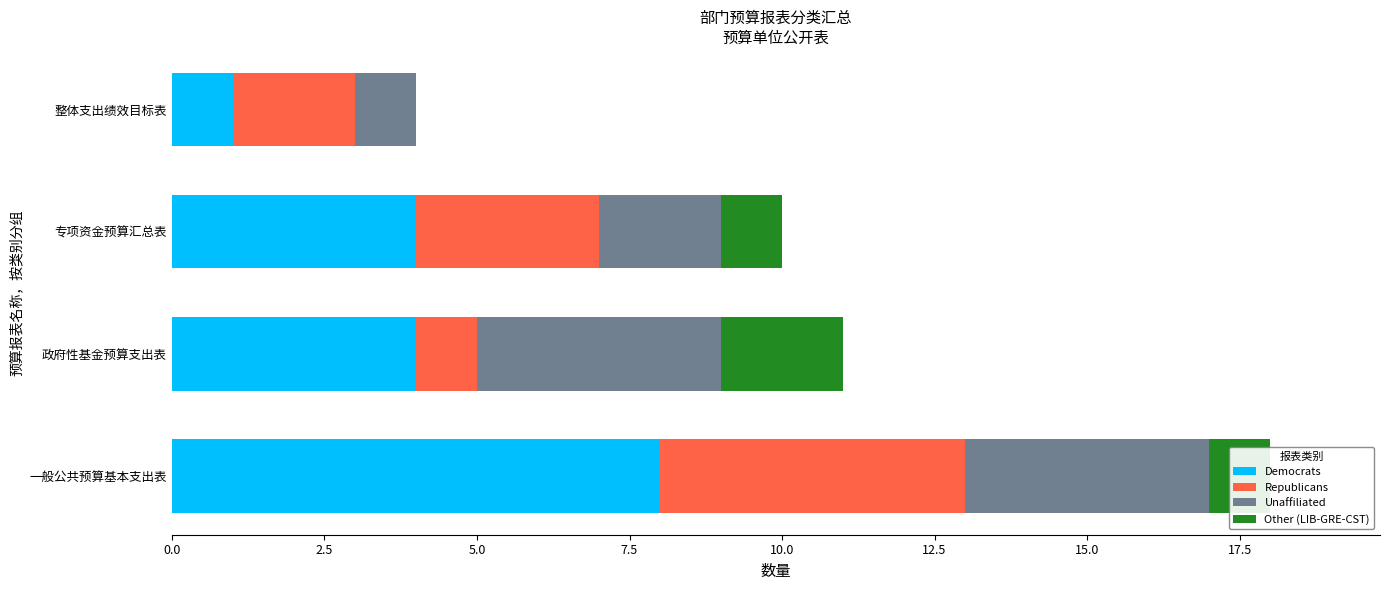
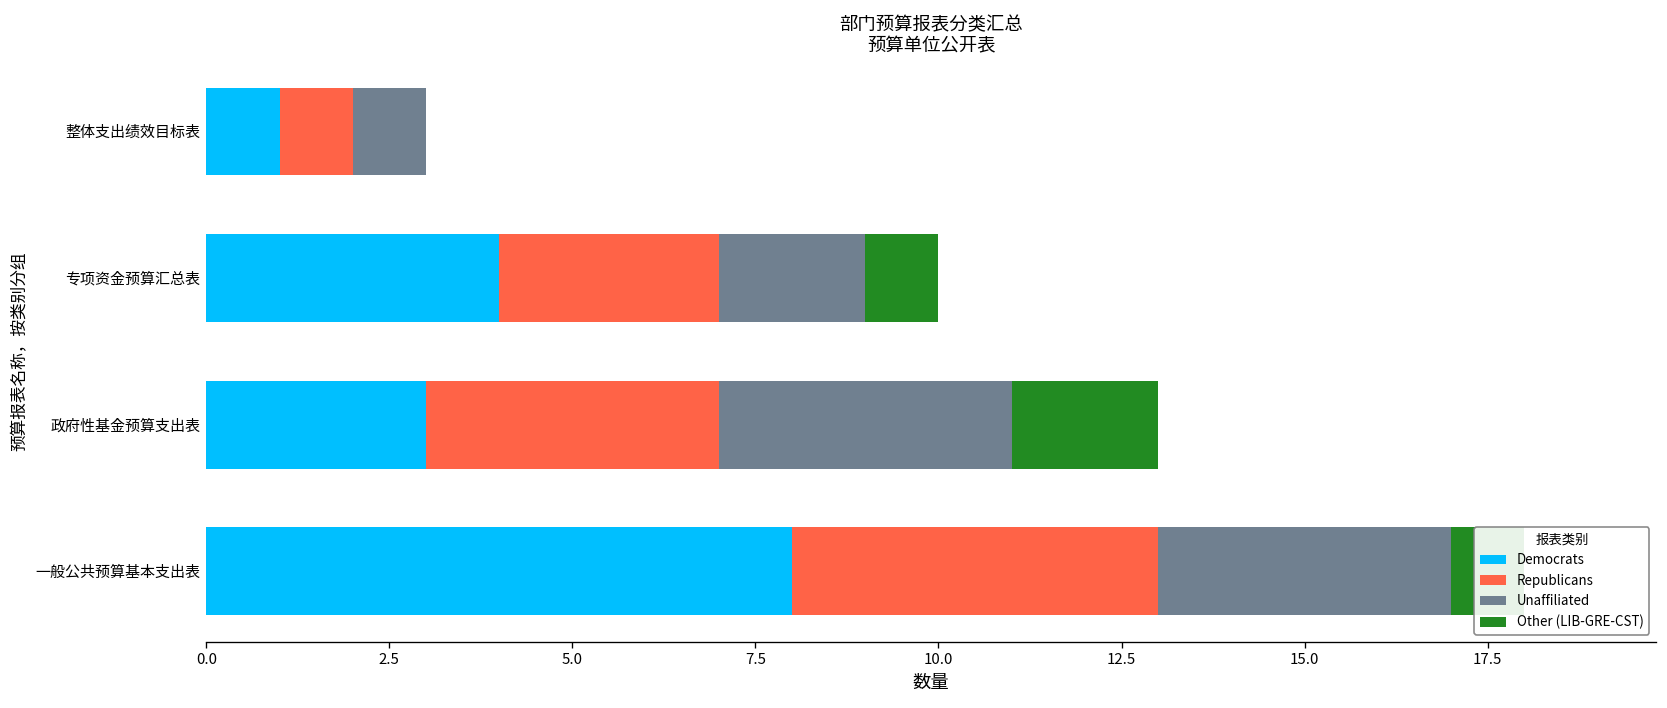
  {
    "Democrats": {
      "整体支出绩效目标表": 1,
      "专项资金预算汇总表": 4,
-     "政府性基金预算支出表": 4,
+     "政府性基金预算支出表": 3,
      "一般公共预算基本支出表": 8
    },
    "Republicans": {
-     "整体支出绩效目标表": 2,
+     "整体支出绩效目标表": 1,
      "专项资金预算汇总表": 3,
-     "政府性基金预算支出表": 1,
+     "政府性基金预算支出表": 4,
      "一般公共预算基本支出表": 5
    },
    "Unaffiliated": {
      "整体支出绩效目标表": 1,
      "专项资金预算汇总表": 2,
      "政府性基金预算支出表": 4,
      "一般公共预算基本支出表": 4
    },
    "Other (LIB-GRE-CST)": {
      "整体支出绩效目标表": 0,
      "专项资金预算汇总表": 1,
      "政府性基金预算支出表": 2
    }
  }
